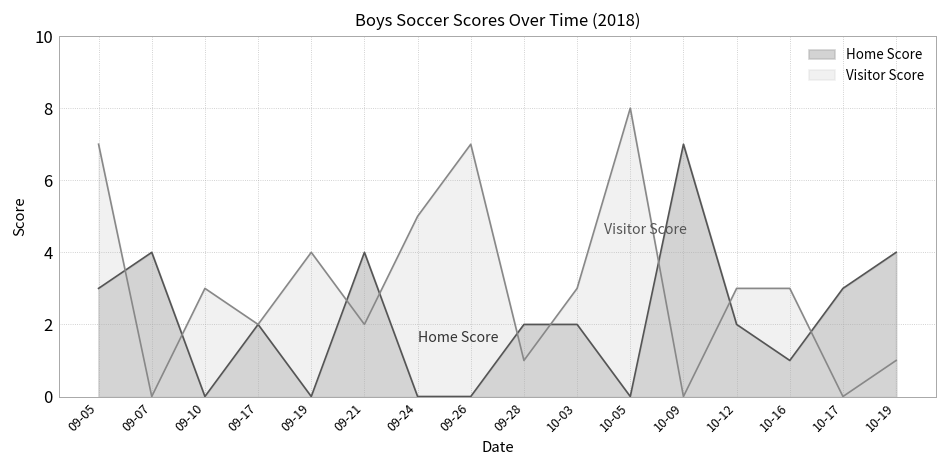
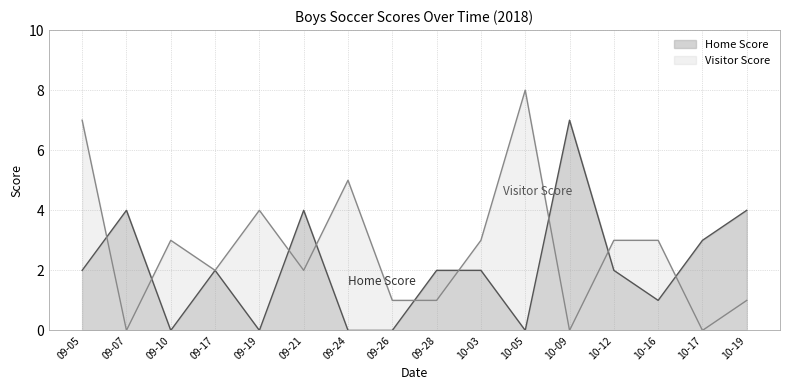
  {
    "Home Score": {
-     "09-05": 3,
+     "09-05": 2,
      "09-07": 4,
      "09-10": 0,
      "09-19": 0,
      "09-21": 4,
      "09-24": 0,
      "09-26": 0,
      "09-28": 2,
      "10-03": 2,
      "10-05": 0,
      "10-09": 7,
      "10-12": 2,
      "10-16": 1,
      "10-17": 3,
      "10-19": 4
    },
    "Visitor Score": {
      "09-05": 7,
      "09-07": 0,
      "09-10": 3,
      "09-19": 4,
      "09-21": 2,
      "09-24": 5,
-     "09-26": 7,
+     "09-26": 1,
      "09-28": 1,
      "10-03": 3,
      "10-05": 8,
      "10-09": 0,
      "10-12": 3,
      "10-16": 3,
      "10-17": 0,
      "10-19": 1
    }
  }
